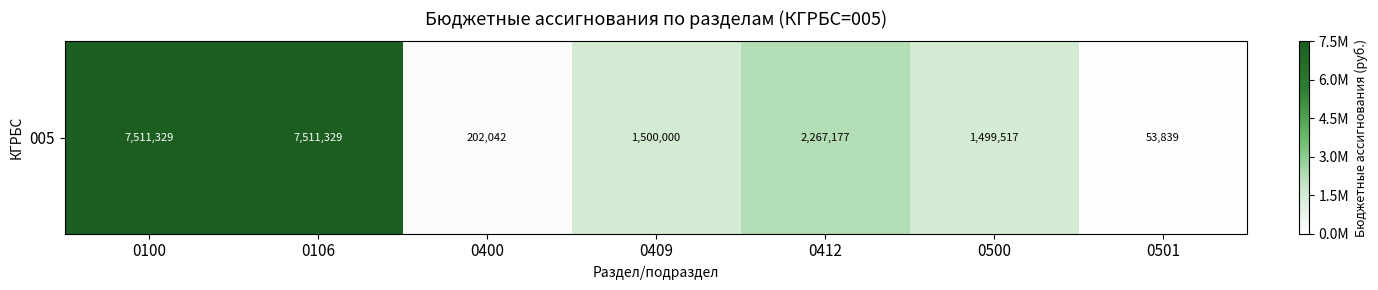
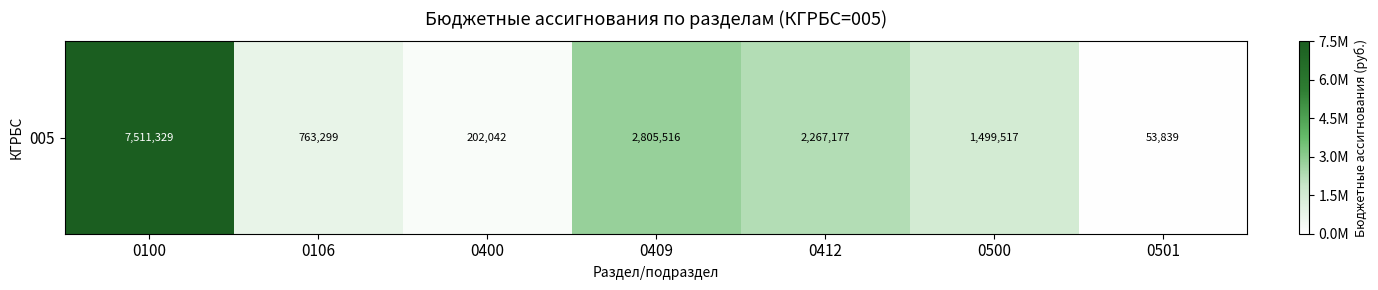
  {
    "005": {
      "0100": "7,511,329",
-     "0106": "7,511,329",
+     "0106": "763,299",
      "0400": "202,042",
-     "0409": "1,500,000",
+     "0409": "2,805,516",
      "0412": "2,267,177",
      "0500": "1,499,517",
      "0501": "53,839"
    }
  }
